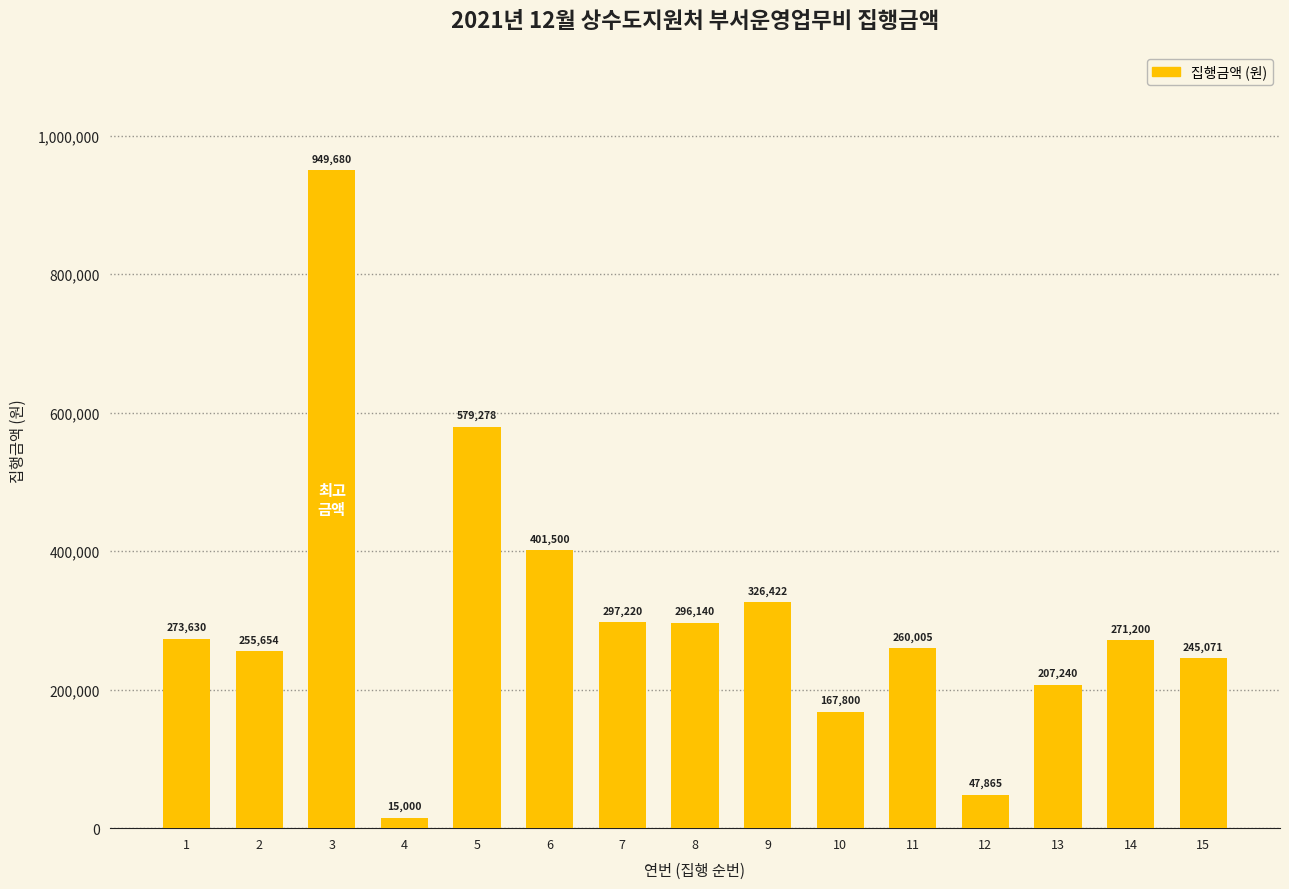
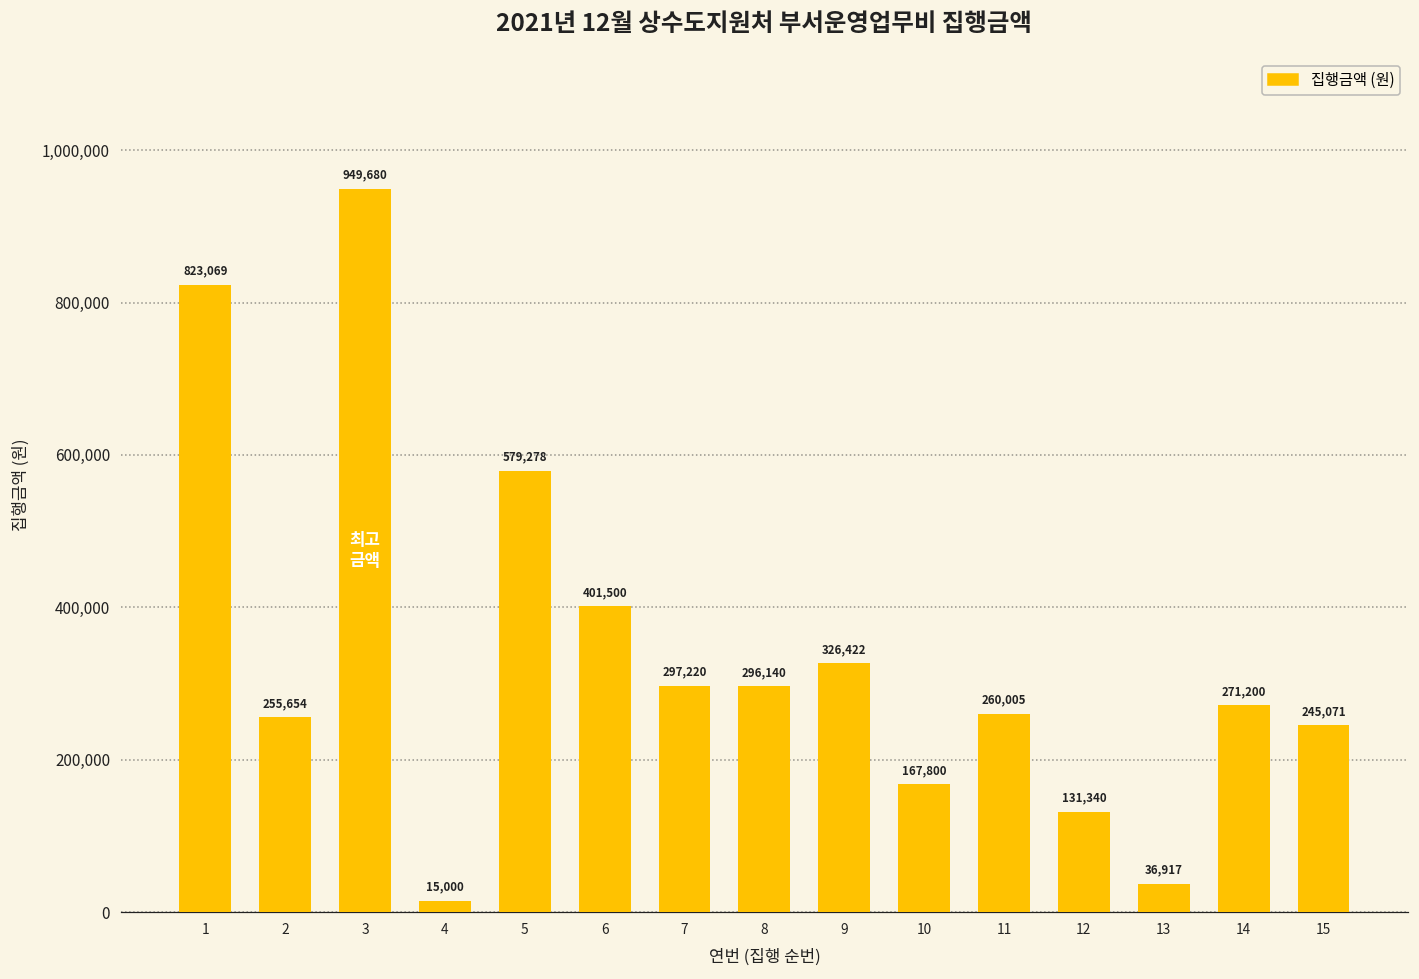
  {
-   "1": "273,630",
+   "1": "823,069",
    "2": "255,654",
    "3": "949,680",
    "4": "15,000",
    "5": "579,278",
    "6": "401,500",
    "7": "297,220",
    "8": "296,140",
    "9": "326,422",
    "10": "167,800",
    "11": "260,005",
-   "12": "47,865",
-   "13": "207,240",
+   "12": "131,340",
+   "13": "36,917",
    "14": "271,200",
    "15": "245,071"
  }
